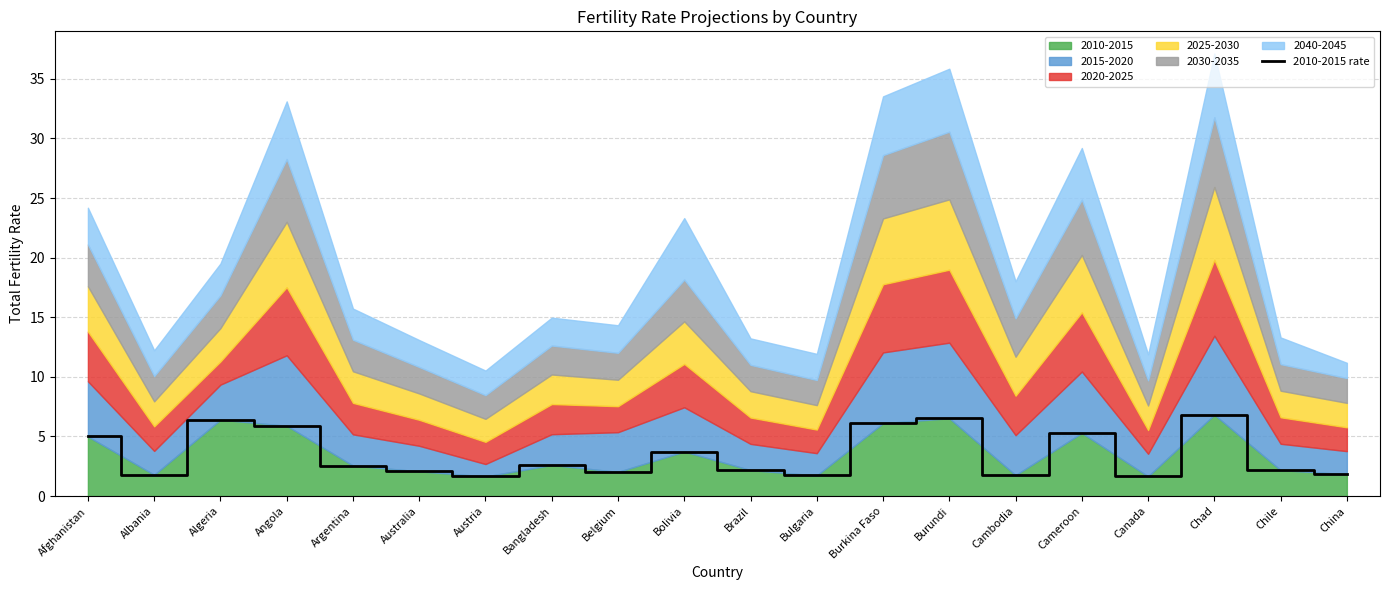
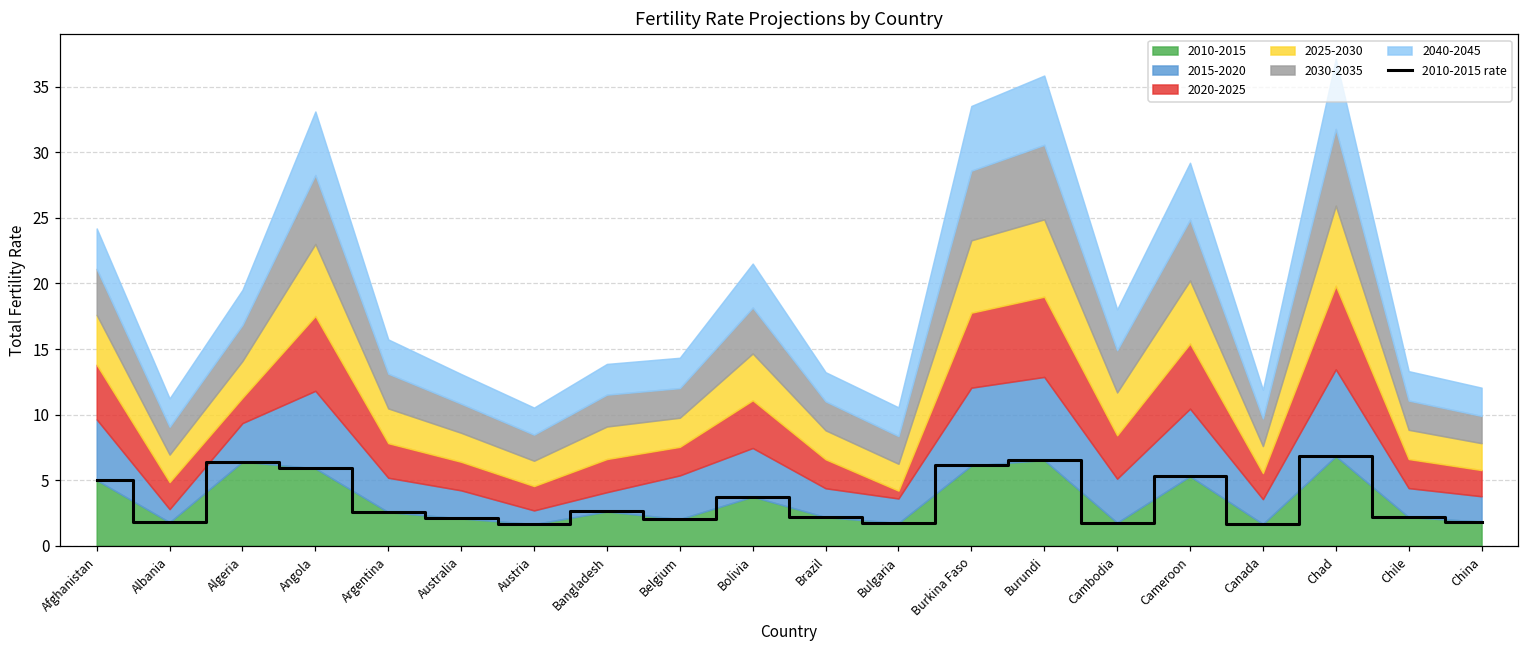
  {
    "2010-2015": {
      "Afghanistan": 5.0,
      "Albania": 1.8,
      "Algeria": 6.4,
      "Angola": 5.9,
      "Argentina": 2.6,
      "Australia": 2.1,
      "Austria": 1.7,
      "Bangladesh": 2.6,
      "Belgium": 2.0,
      "Bolivia": 3.7,
      "Brazil": 2.2,
      "Bulgaria": 1.7,
      "Burkina Faso": 6.1,
      "Burundi": 6.5,
      "Cambodia": 1.8,
      "Cameroon": 5.3,
      "Canada": 1.7,
      "Chad": 6.8,
      "Chile": 2.2,
      "China": 1.8
    },
    "2015-2020": {
      "Afghanistan": 4.6,
-     "Albania": 2,
+     "Albania": 1,
      "Algeria": 2.9,
      "Angola": 5.9,
      "Argentina": 2.6,
      "Australia": 2.1,
      "Austria": 1.0,
-     "Bangladesh": 2.6,
+     "Bangladesh": 1.5,
      "Belgium": 3.3,
      "Bolivia": 3.7,
      "Brazil": 2.2,
      "Bulgaria": 1.9,
      "Burkina Faso": 5.9,
      "Burundi": 6.3,
      "Cambodia": 3.4,
      "Cameroon": 5.1,
      "Canada": 1.9,
      "Chad": 6.6,
      "Chile": 2.2,
      "China": 1.9
    },
    "2020-2025": {
      "Afghanistan": 4.2,
      "Albania": 2.1,
      "Algeria": 1.9,
      "Angola": 5.7,
      "Argentina": 2.6,
      "Australia": 2.2,
      "Austria": 1.9,
      "Bangladesh": 2.5,
      "Belgium": 2.2,
      "Bolivia": 3.6,
      "Brazil": 2.2,
-     "Bulgaria": 2.0,
+     "Bulgaria": 0.6,
      "Burkina Faso": 5.7,
      "Burundi": 6.1,
      "Cambodia": 3.3,
      "Cameroon": 5.0,
      "Canada": 2.0,
      "Chad": 6.4,
      "Chile": 2.2,
      "China": 2.0
    },
    "2025-2030": {
      "Afghanistan": 3.8,
      "Albania": 2.1,
      "Algeria": 2.8,
      "Angola": 5.5,
      "Argentina": 2.7,
      "Australia": 2.2,
      "Austria": 1.9,
      "Bangladesh": 2.5,
      "Belgium": 2.2,
      "Bolivia": 3.6,
      "Brazil": 2.2,
      "Bulgaria": 2.1,
      "Burkina Faso": 5.5,
      "Burundi": 5.9,
      "Cambodia": 3.3,
      "Cameroon": 4.8,
      "Canada": 2.1,
      "Chad": 6.1,
      "Chile": 2.2,
      "China": 2.1
    },
    "2030-2035": {
      "Afghanistan": 3.5,
      "Albania": 2.1,
      "Algeria": 2.8,
      "Angola": 5.3,
      "Argentina": 2.7,
      "Australia": 2.2,
      "Austria": 2.0,
      "Bangladesh": 2.4,
      "Belgium": 2.3,
      "Bolivia": 3.5,
      "Brazil": 2.2,
      "Bulgaria": 2.1,
      "Burkina Faso": 5.3,
      "Burundi": 5.7,
      "Cambodia": 3.2,
      "Cameroon": 4.6,
      "Canada": 2.1,
      "Chad": 5.9,
      "Chile": 2.2,
      "China": 2.1
    },
    "2040-2045": {
      "Afghanistan": 3.1,
      "Albania": 2.2,
      "Algeria": 2.7,
      "Angola": 4.8,
      "Argentina": 2.6,
      "Australia": 2.3,
      "Austria": 2.1,
      "Bangladesh": 2.3,
      "Belgium": 2.3,
-     "Bolivia": 5.2,
+     "Bolivia": 3.4,
      "Brazil": 2.2,
      "Bulgaria": 2.2,
      "Burkina Faso": 4.9,
      "Burundi": 5.3,
      "Cambodia": 3.1,
      "Cameroon": 4.3,
      "Canada": 2.2,
      "Chile": 2.2,
-     "China": 1.3
+     "China": 2.2
    }
  }
